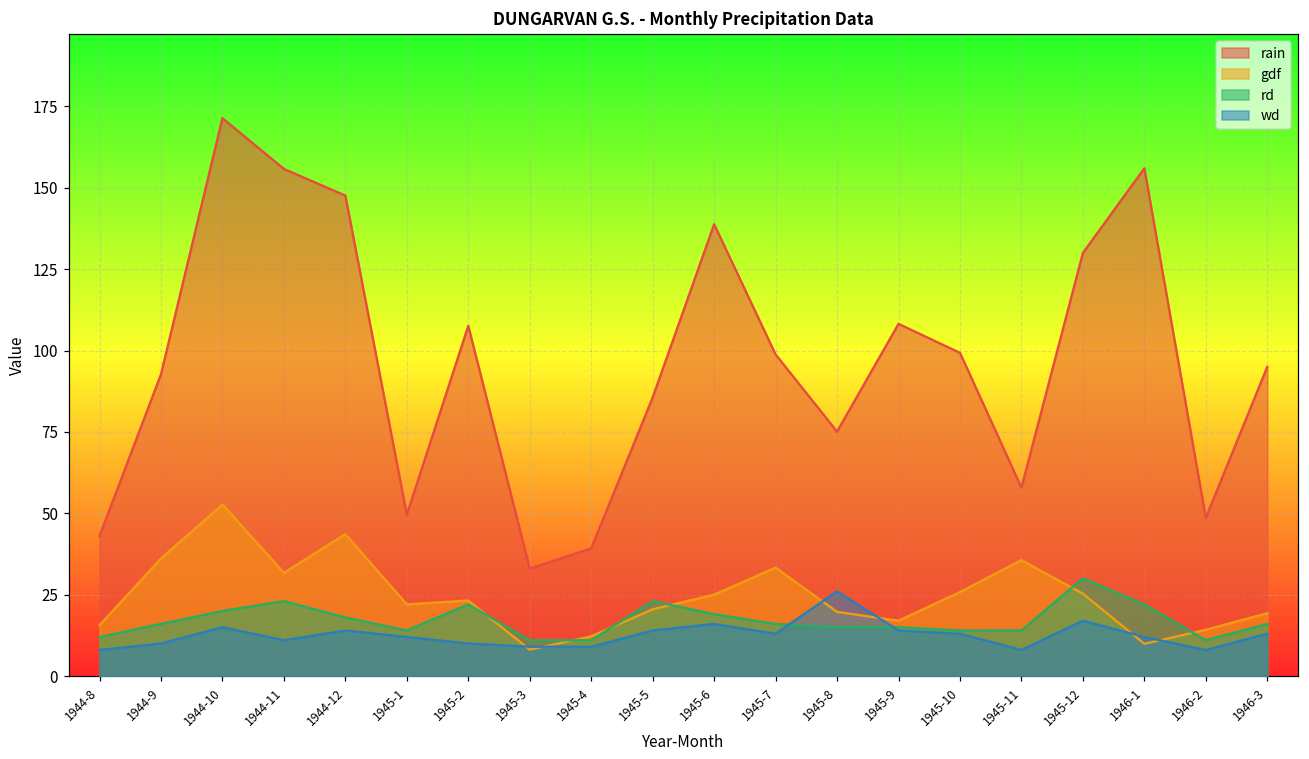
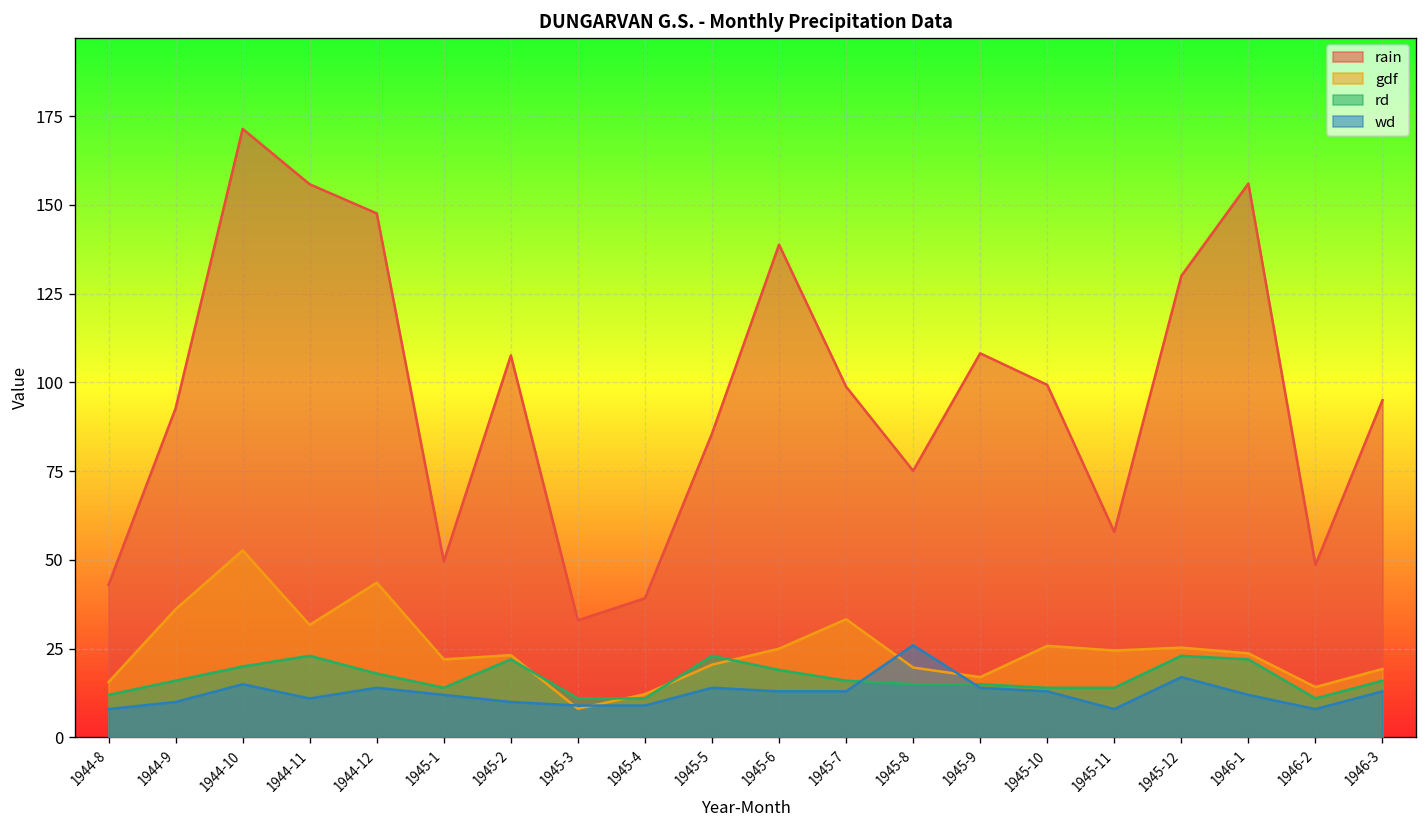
  {
    "rain": {
      "1944-8": 43,
      "1944-9": 93,
      "1944-10": 171,
      "1944-11": 156,
      "1944-12": 148,
      "1945-1": 50,
      "1945-2": 108,
      "1945-3": 33,
      "1945-4": 39,
      "1945-5": 86,
      "1945-6": 139,
      "1945-7": 99,
      "1945-8": 75,
      "1945-9": 108,
      "1945-10": 99,
      "1945-11": 58,
      "1945-12": 130,
      "1946-1": 156,
      "1946-2": 49,
      "1946-3": 95
    },
    "gdf": {
      "1944-8": 16,
      "1944-9": 36,
      "1944-10": 53,
      "1944-11": 32,
      "1944-12": 44,
      "1945-1": 22,
      "1945-2": 23,
      "1945-3": 8,
      "1945-4": 12,
      "1945-5": 21,
      "1945-6": 25,
      "1945-7": 33,
      "1945-8": 20,
      "1945-9": 17,
      "1945-10": 26,
-     "1945-11": 36,
+     "1945-11": 25,
      "1945-12": 25,
-     "1946-1": 10,
+     "1946-1": 24,
      "1946-2": 14,
      "1946-3": 19
    },
    "rd": {
      "1944-8": 12,
      "1944-9": 16,
      "1944-10": 20,
      "1944-11": 23,
      "1944-12": 18,
      "1945-1": 14,
      "1945-2": 22,
      "1945-3": 11,
      "1945-4": 11,
      "1945-5": 23,
      "1945-6": 19,
      "1945-7": 16,
      "1945-8": 15,
      "1945-9": 15,
      "1945-10": 14,
      "1945-11": 14,
-     "1945-12": 30,
+     "1945-12": 23,
      "1946-1": 22,
      "1946-2": 11,
      "1946-3": 16
    },
    "wd": {
      "1944-8": 8,
      "1944-9": 10,
      "1944-10": 15,
      "1944-11": 11,
      "1944-12": 14,
      "1945-1": 12,
      "1945-2": 10,
      "1945-3": 9,
      "1945-4": 9,
      "1945-5": 14,
-     "1945-6": 16,
+     "1945-6": 13,
      "1945-7": 13,
      "1945-8": 26,
      "1945-9": 14,
      "1945-10": 13,
      "1945-11": 8,
      "1945-12": 17,
      "1946-1": 12,
      "1946-2": 8,
      "1946-3": 13
    }
  }
